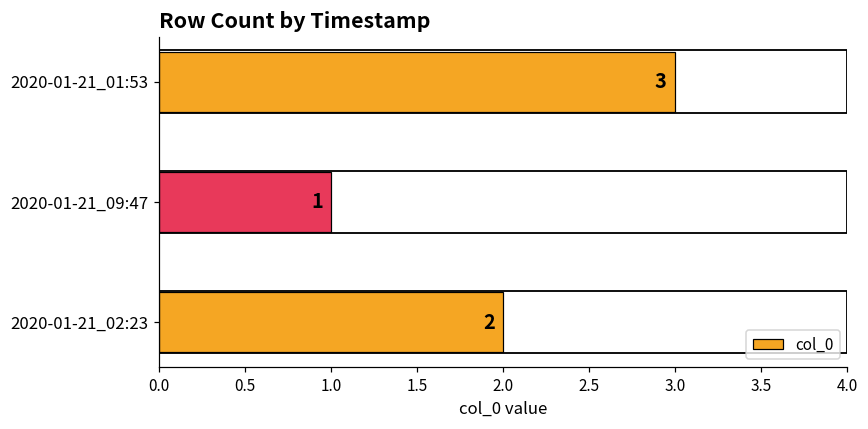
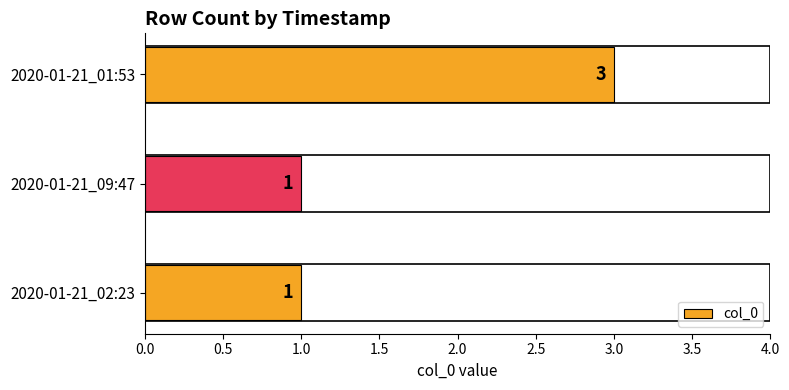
  {
    "2020-01-21_01:53": 3,
    "2020-01-21_09:47": 1,
-   "2020-01-21_02:23": 2
+   "2020-01-21_02:23": 1
  }
